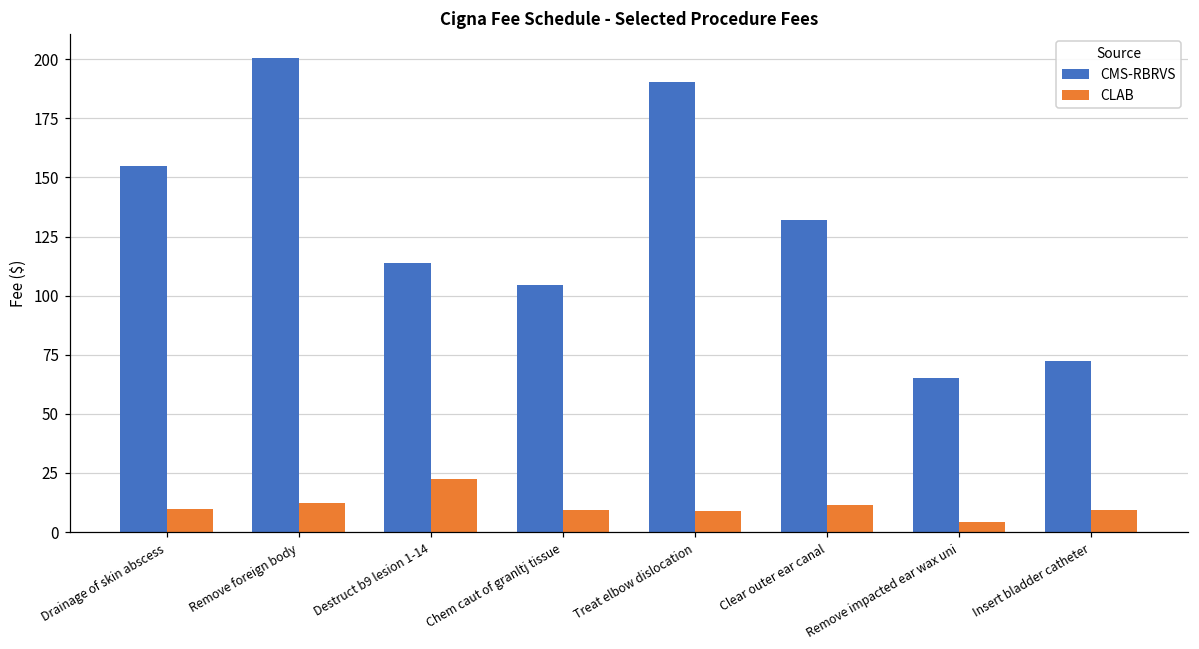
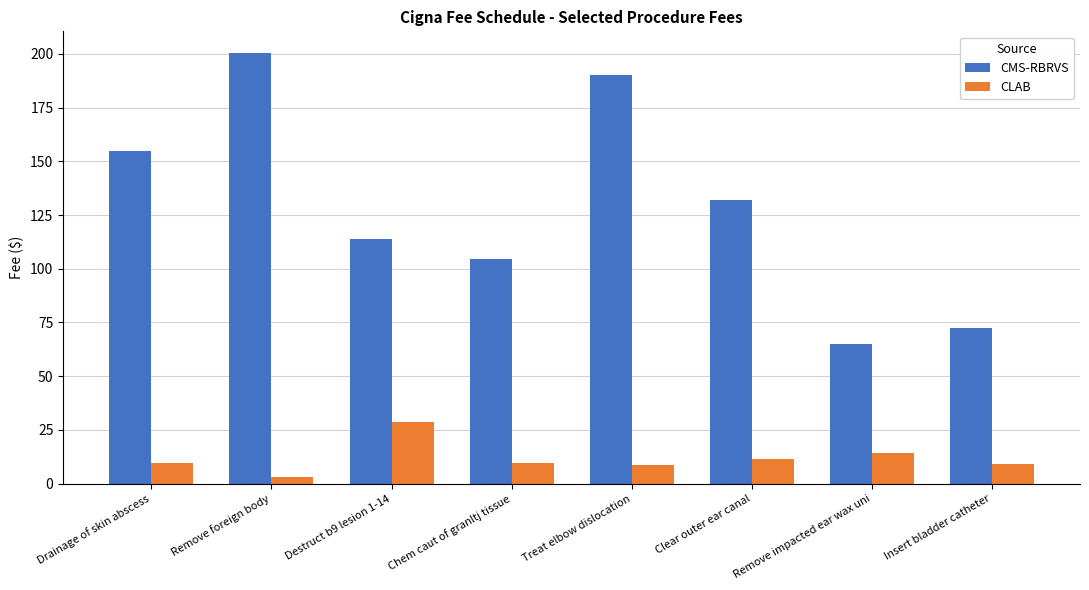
  {
    "CMS-RBRVS": {
      "Drainage of skin abscess": 155,
      "Remove foreign body": 200,
      "Destruct b9 lesion 1-14": 114,
      "Chem caut of granltj tissue": 104,
      "Treat elbow dislocation": 190,
      "Clear outer ear canal": 132,
      "Remove impacted ear wax uni": 65,
      "Insert bladder catheter": 72
    },
    "CLAB": {
      "Drainage of skin abscess": 10,
-     "Remove foreign body": 12,
-     "Destruct b9 lesion 1-14": 23,
+     "Remove foreign body": 3,
+     "Destruct b9 lesion 1-14": 29,
      "Chem caut of granltj tissue": 9,
      "Treat elbow dislocation": 9,
      "Clear outer ear canal": 11,
-     "Remove impacted ear wax uni": 4,
+     "Remove impacted ear wax uni": 14,
      "Insert bladder catheter": 9
    }
  }
